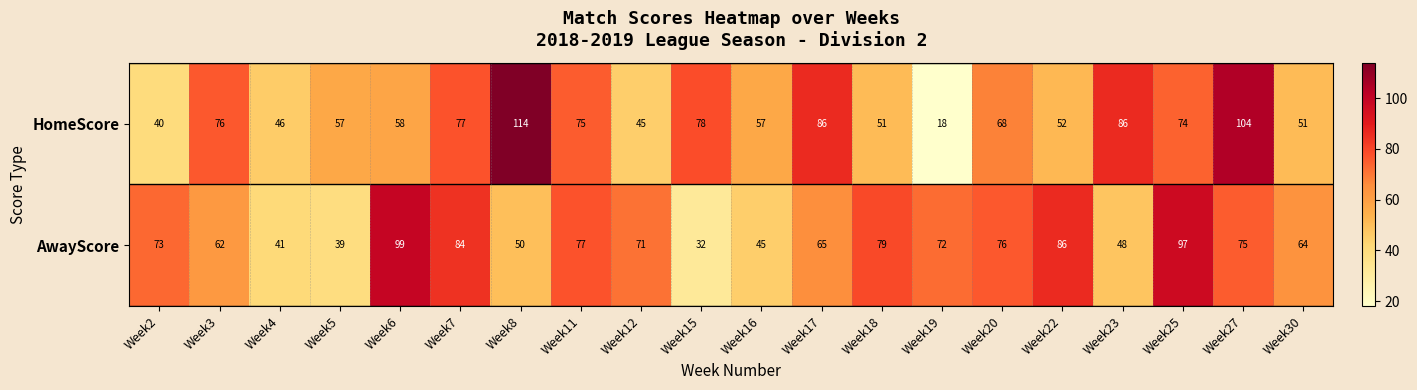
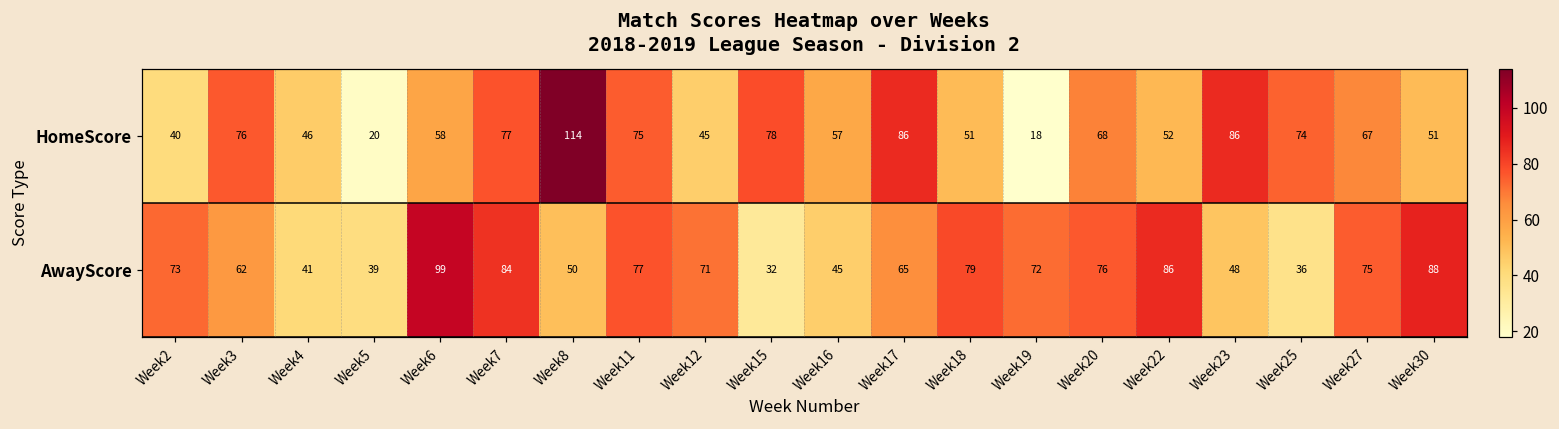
  {
    "HomeScore": {
      "Week2": 40,
      "Week3": 76,
      "Week4": 46,
-     "Week5": 57,
+     "Week5": 20,
      "Week6": 58,
      "Week7": 77,
      "Week8": 114,
      "Week11": 75,
      "Week12": 45,
      "Week15": 78,
      "Week16": 57,
      "Week17": 86,
      "Week18": 51,
      "Week19": 18,
      "Week20": 68,
      "Week22": 52,
      "Week23": 86,
      "Week25": 74,
-     "Week27": 104,
+     "Week27": 67,
      "Week30": 51
    },
    "AwayScore": {
      "Week2": 73,
      "Week3": 62,
      "Week4": 41,
      "Week5": 39,
      "Week6": 99,
      "Week7": 84,
      "Week8": 50,
      "Week11": 77,
      "Week12": 71,
      "Week15": 32,
      "Week16": 45,
      "Week17": 65,
      "Week18": 79,
      "Week19": 72,
      "Week20": 76,
      "Week22": 86,
      "Week23": 48,
-     "Week25": 97,
+     "Week25": 36,
      "Week27": 75,
-     "Week30": 64
+     "Week30": 88
    }
  }
